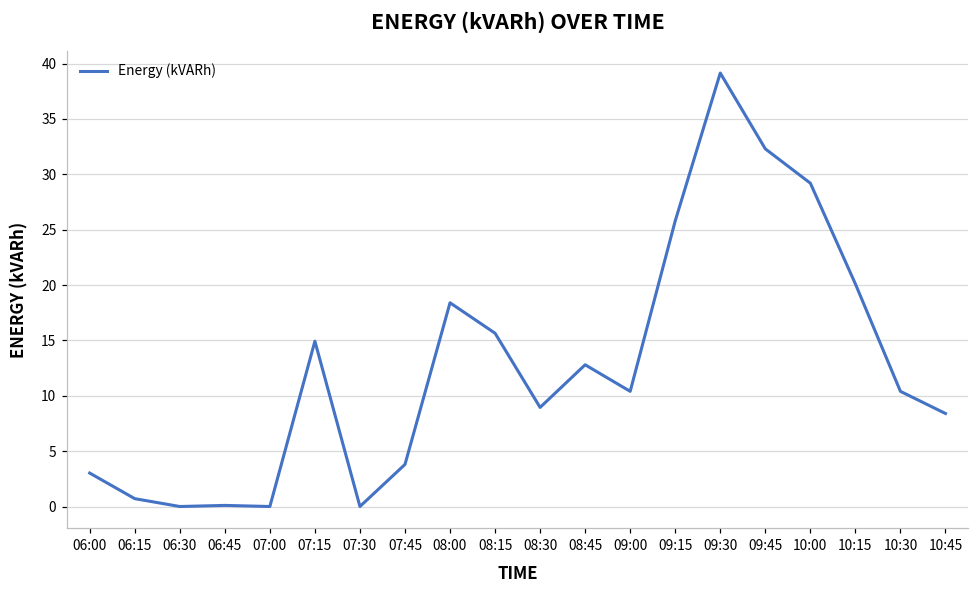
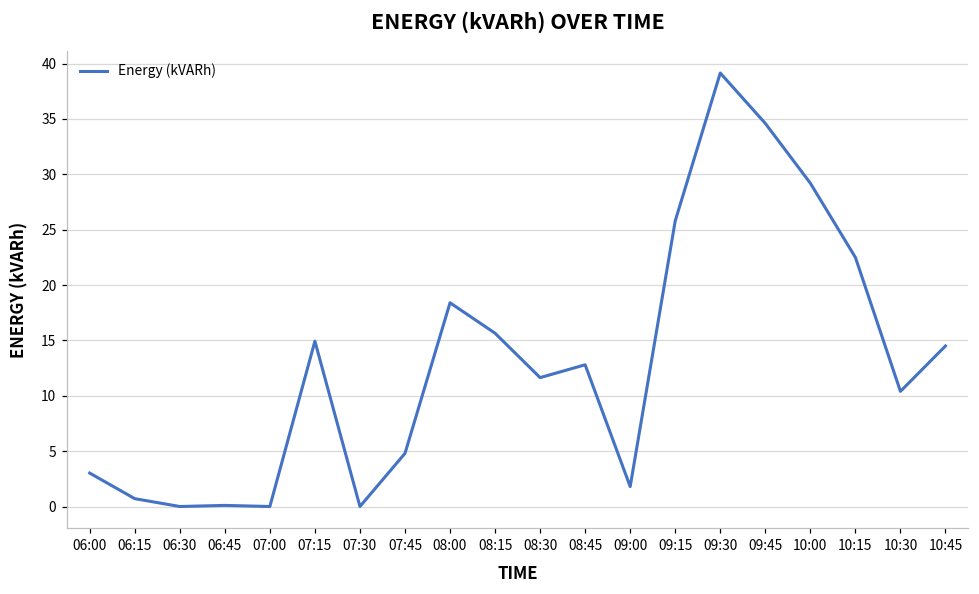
  {
    "06:00": 3.0,
    "06:15": 0.7,
    "06:30": 0.0,
    "06:45": 0.1,
    "07:00": 0.0,
    "07:15": 14.9,
    "07:30": 0.0,
-   "07:45": 3.8,
+   "07:45": 4.8,
    "08:00": 18.4,
    "08:15": 15.7,
-   "08:30": 9.0,
+   "08:30": 11.6,
    "08:45": 12.8,
-   "09:00": 10.4,
+   "09:00": 1.8,
    "09:15": 25.8,
    "09:30": 39.2,
-   "09:45": 32.3,
+   "09:45": 34.6,
    "10:00": 29.2,
-   "10:15": 20.1,
+   "10:15": 22.5,
    "10:30": 10.4,
-   "10:45": 8.4
+   "10:45": 14.5
  }
